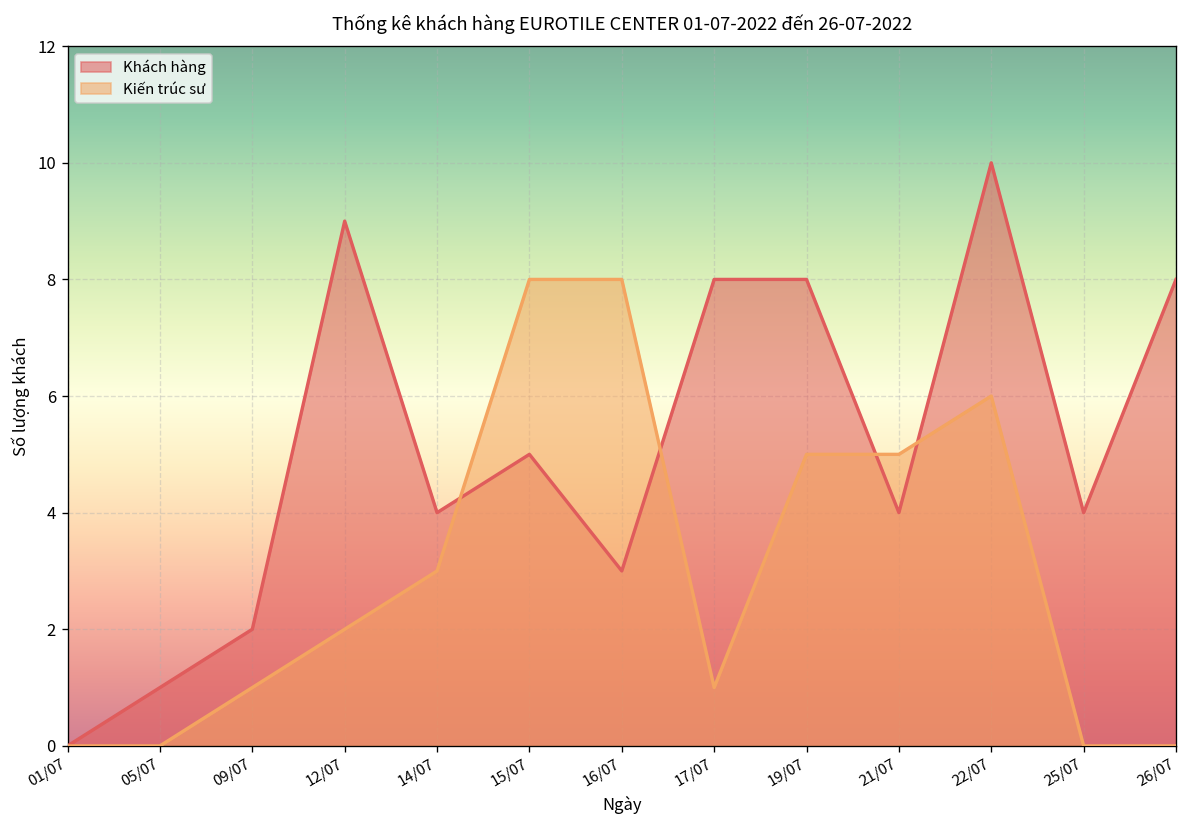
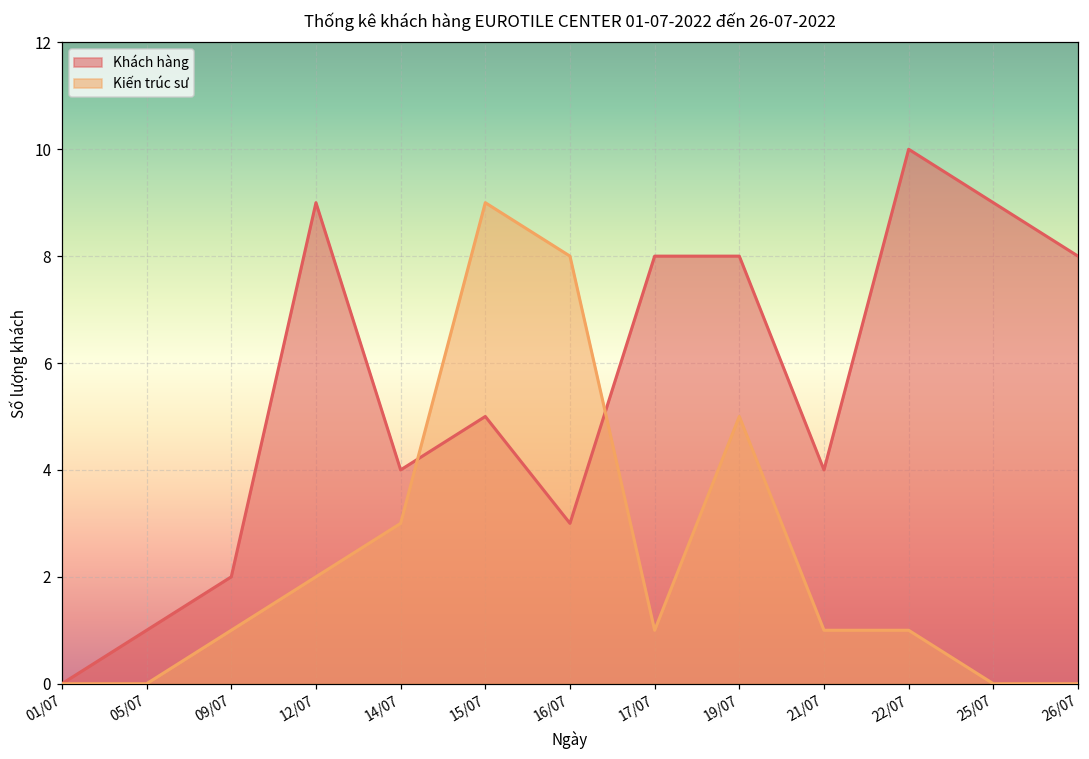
  {
    "Khách hàng": {
      "05/07": 1,
      "09/07": 2,
      "12/07": 9,
      "14/07": 4,
      "15/07": 5,
      "16/07": 3,
      "17/07": 8,
      "19/07": 8,
      "21/07": 4,
      "22/07": 10,
-     "25/07": 4,
+     "25/07": 9,
      "26/07": 8
    },
    "Kiến trúc sư": {
      "05/07": 0,
      "09/07": 1,
      "12/07": 2,
      "14/07": 3,
-     "15/07": 8,
+     "15/07": 9,
      "16/07": 8,
      "17/07": 1,
      "19/07": 5,
-     "21/07": 5,
-     "22/07": 6,
+     "21/07": 1,
+     "22/07": 1,
      "25/07": 0,
      "26/07": 0
    }
  }
